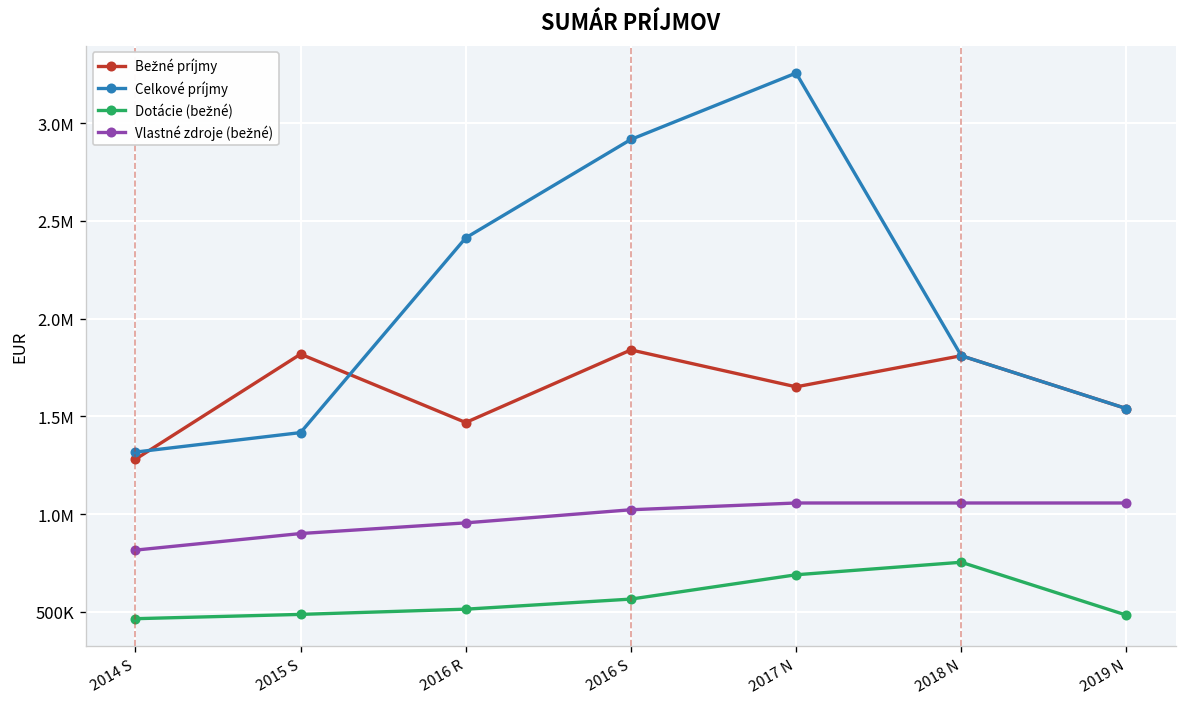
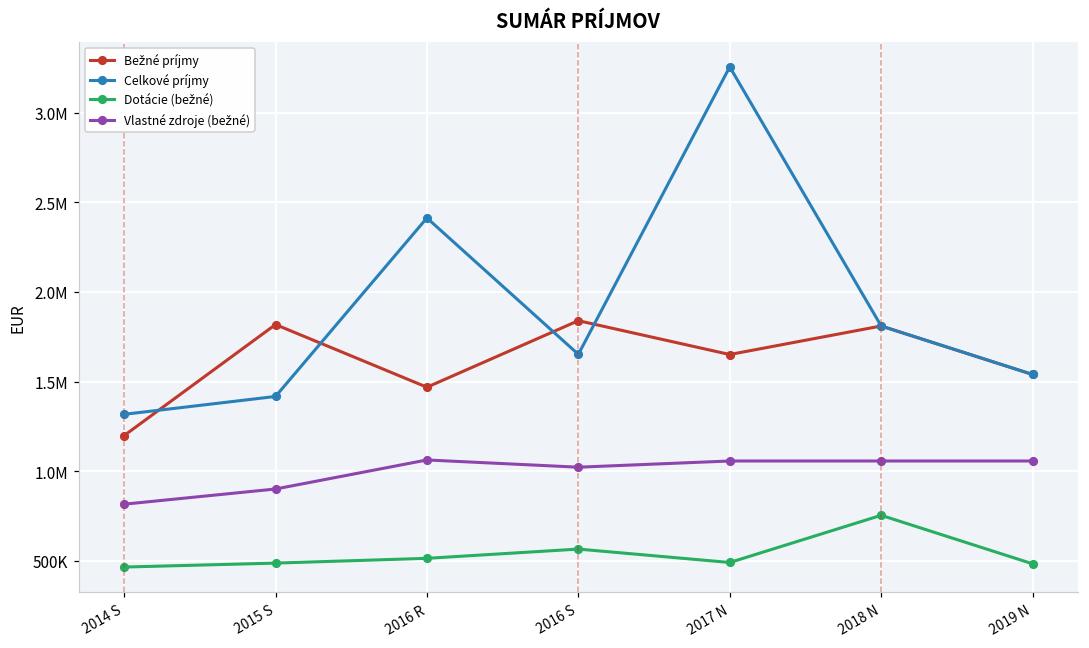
  {
    "Bežné príjmy": {
-     "2014 S": 1280000,
+     "2014 S": 1200000,
      "2015 S": 1820000,
      "2016 R": 1470000,
      "2016 S": 1840000,
      "2017 N": 1650000
    },
    "Celkové príjmy": {
      "2014 S": 1320000,
      "2015 S": 1420000,
      "2016 R": 2410000,
-     "2016 S": 2920000,
+     "2016 S": 1650000,
      "2017 N": 3260000
    },
    "Dotácie (bežné)": {
      "2014 S": 460000,
      "2015 S": 490000,
      "2016 R": 510000,
      "2016 S": 570000,
-     "2017 N": 690000,
+     "2017 N": 490000,
      "2018 N": 750000,
      "2019 N": 480000
    },
    "Vlastné zdroje (bežné)": {
      "2014 S": 820000,
      "2015 S": 900000,
-     "2016 R": 950000,
+     "2016 R": 1060000,
      "2016 S": 1020000,
      "2017 N": 1060000,
      "2018 N": 1060000,
      "2019 N": 1060000
    }
  }
